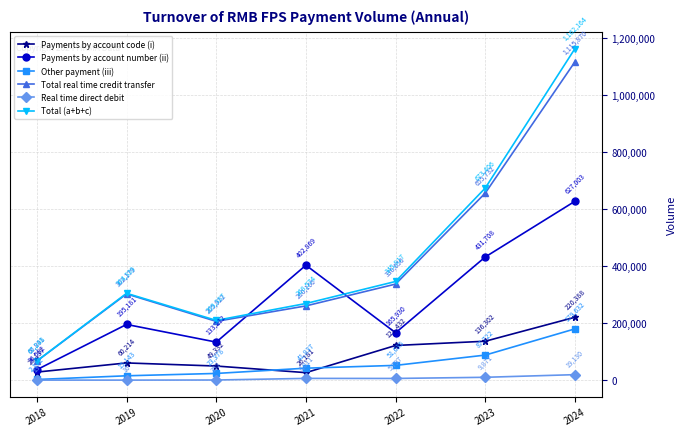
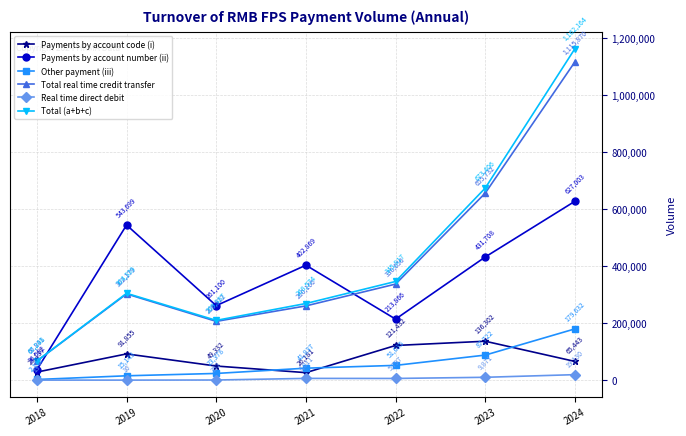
  {
    "Payments by account code (i)": {
-     "2019": "60,214",
-     "2024": "220,388"
+     "2019": "91,855",
+     "2024": "65,443"
    },
    "Payments by account number (ii)": {
-     "2019": "195,181",
-     "2020": "133,212",
+     "2019": "543,699",
+     "2020": "261,100",
      "2021": "402,869",
-     "2022": "165,930",
+     "2022": "213,866",
      "2023": "431,708",
      "2024": "627,003"
    }
  }
